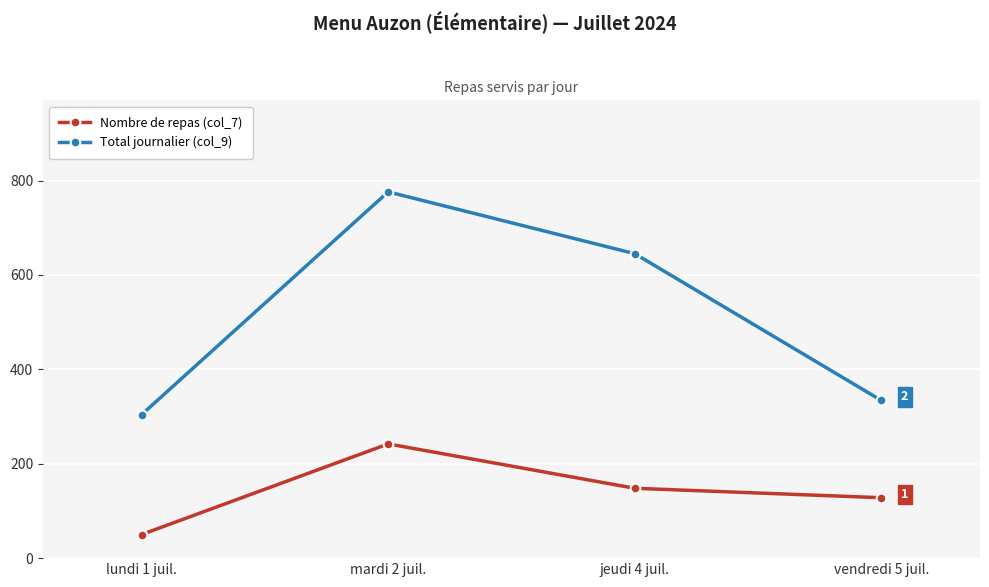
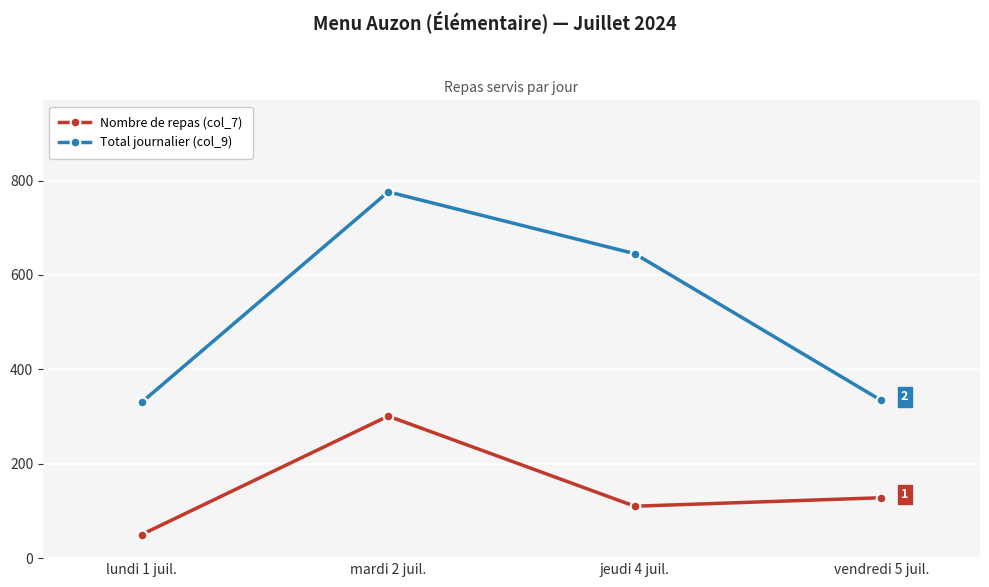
  {
    "Nombre de repas (col_7)": {
      "lundi 1 juil.": 50,
-     "mardi 2 juil.": 240,
-     "jeudi 4 juil.": 150
+     "mardi 2 juil.": 300,
+     "jeudi 4 juil.": 110
    },
    "Total journalier (col_9)": {
-     "lundi 1 juil.": 300,
+     "lundi 1 juil.": 330,
      "mardi 2 juil.": 780,
      "jeudi 4 juil.": 650
    }
  }
